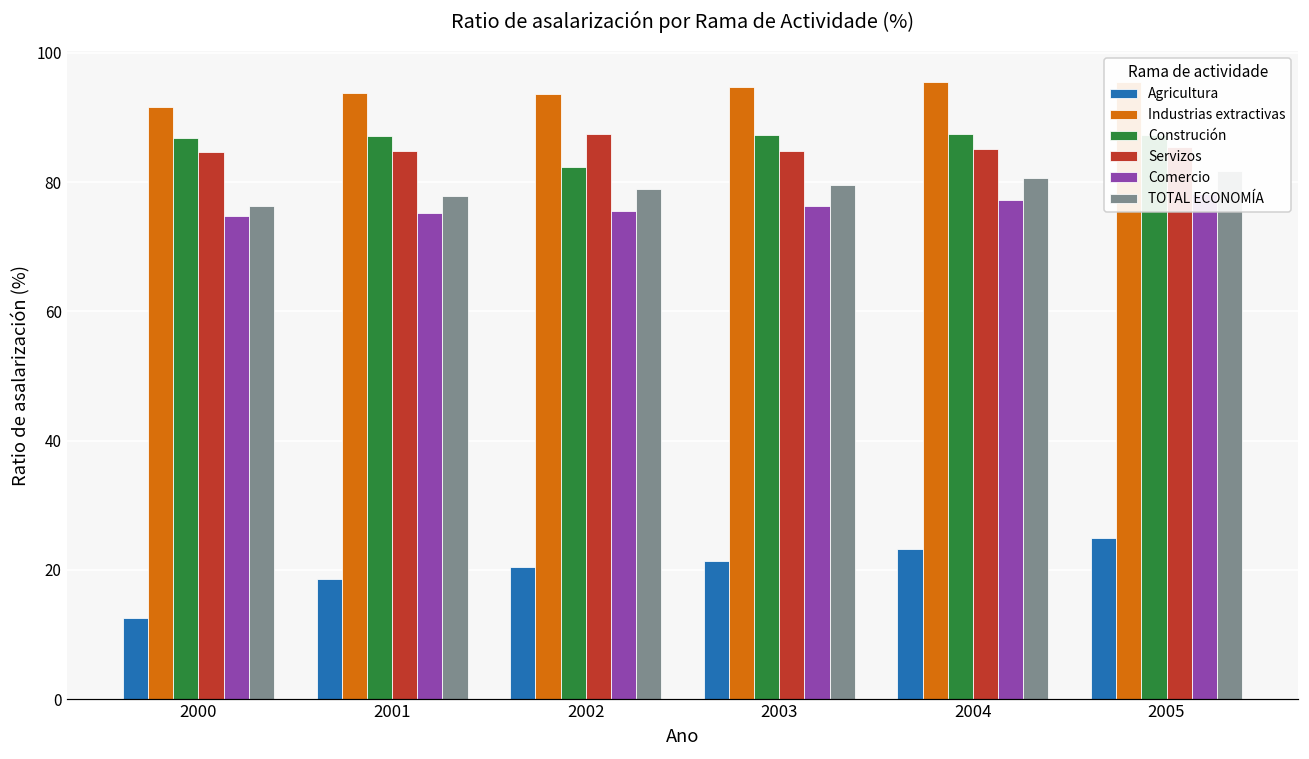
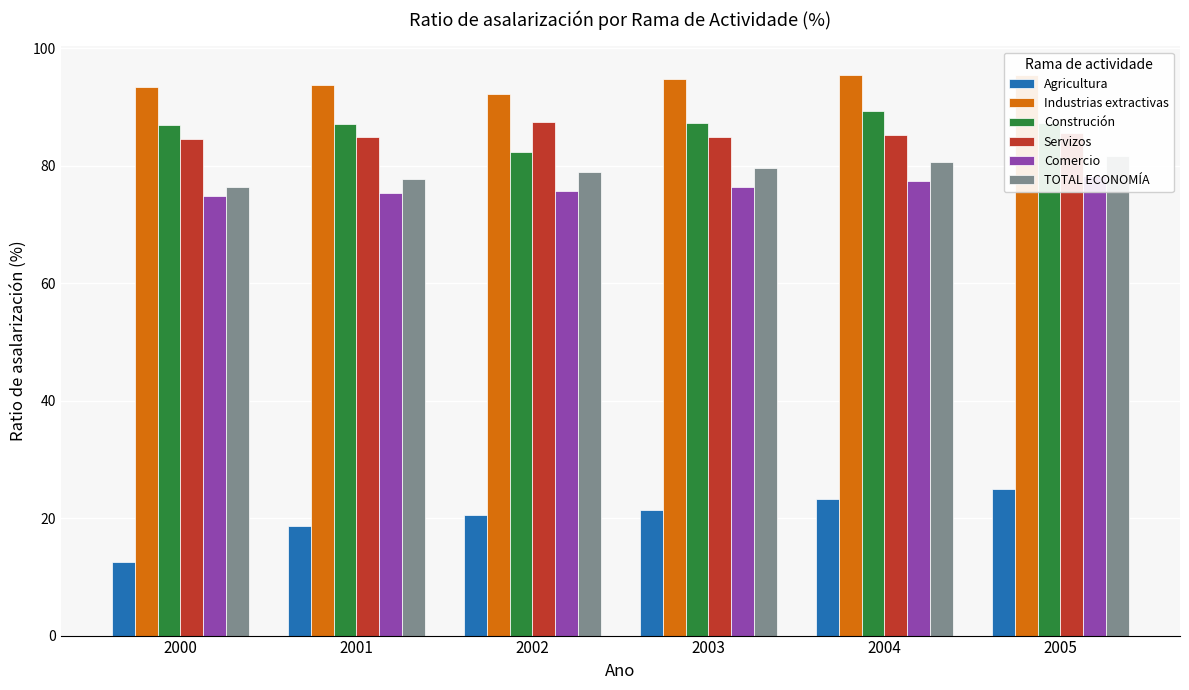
  {
    "Agricultura": {
      "2000": 13,
      "2001": 19,
      "2002": 21,
      "2003": 21,
      "2004": 23,
      "2005": 25
    },
    "Industrias extractivas": {
-     "2000": 92,
+     "2000": 93,
      "2001": 94,
-     "2002": 94,
+     "2002": 92,
      "2003": 95,
      "2004": 96
    },
    "Construción": {
      "2000": 87,
      "2001": 87,
      "2002": 82,
      "2003": 87,
-     "2004": 87
+     "2004": 89
    },
    "Servizos": {
      "2000": 85,
      "2001": 85,
      "2002": 87,
      "2003": 85,
      "2004": 85
    },
    "Comercio": {
      "2000": 75,
      "2001": 75,
      "2002": 76,
      "2003": 76,
      "2004": 77
    },
    "TOTAL ECONOMÍA": {
      "2000": 76,
      "2001": 78,
      "2002": 79,
      "2003": 80,
      "2004": 81
    }
  }
